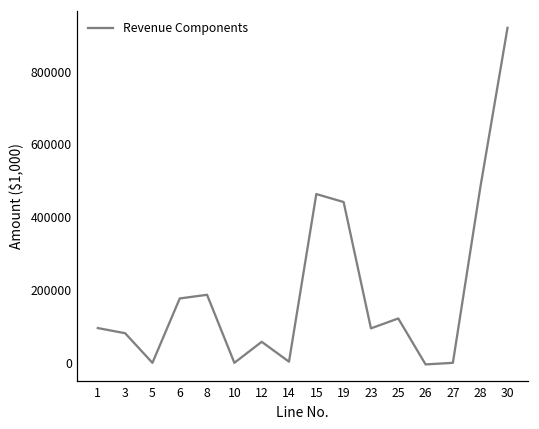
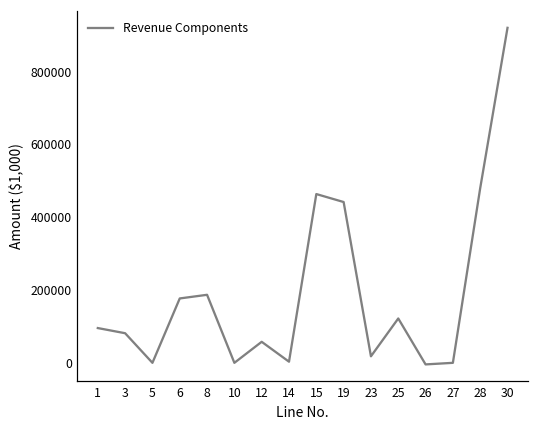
  {
    "1": 100000,
    "3": 80000,
    "5": 0,
    "6": 180000,
    "8": 190000,
    "10": 0,
    "12": 60000,
    "14": 0,
    "15": 460000,
    "19": 440000,
-   "23": 90000,
+   "23": 20000,
    "25": 120000,
    "26": 0,
    "27": 0,
    "28": 480000,
    "30": 920000
  }
